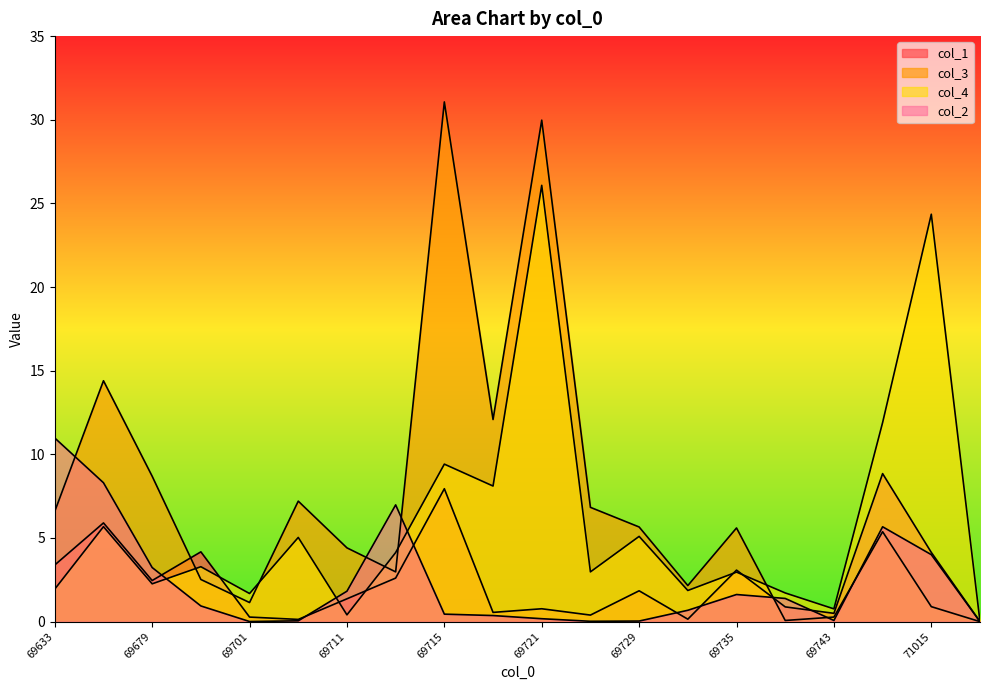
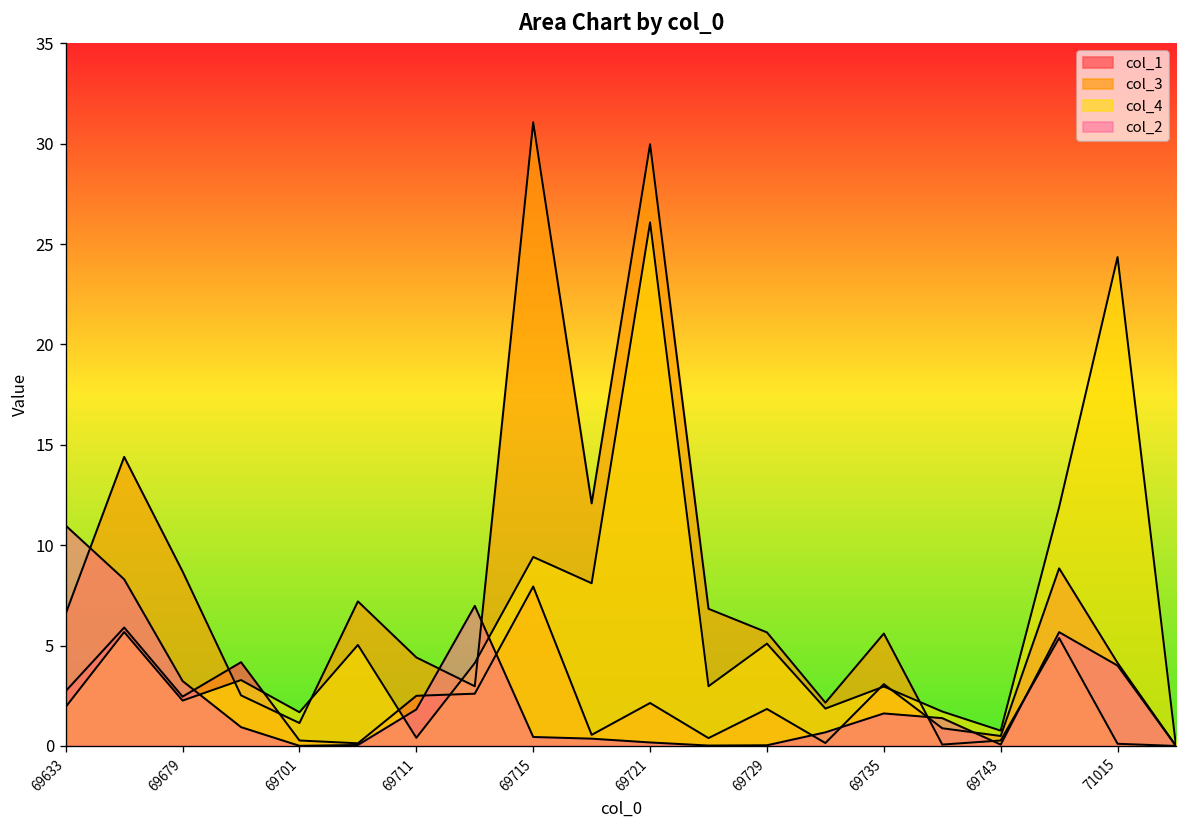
  {
    "col_1": {
-     "69633": 3.4,
+     "69633": 2.7,
      "69679": 2.5,
      "69701": 0.3,
-     "69711": 1.4,
+     "69711": 2.5,
      "69715": 7.9,
-     "69721": 0.8,
+     "69721": 2.1,
      "69729": 1.8,
      "69743": 0.5
    },
    "col_3": {
      "69633": 6.6,
      "69679": 8.7,
      "69701": 1.1,
      "69711": 4.4,
      "69715": 31.1,
      "69721": 30.0,
      "69729": 5.7,
      "69735": 5.6,
      "69743": 0.3,
-     "71015": 0.9
+     "71015": 0.1
    },
    "col_4": {
      "69633": 1.9,
      "69679": 2.3,
      "69701": 1.7,
      "69711": 0.4,
      "69715": 9.4,
      "69721": 26.1,
      "69729": 5.1,
      "69743": 0.8,
      "71015": 24.4
    },
    "col_2": {
      "69633": 11.0,
      "69679": 3.2,
      "69701": 0.0,
      "69711": 1.8,
      "69715": 0.4,
      "69721": 0.2,
      "69729": 0.0,
      "69735": 1.6,
      "69743": 0.1
    }
  }
